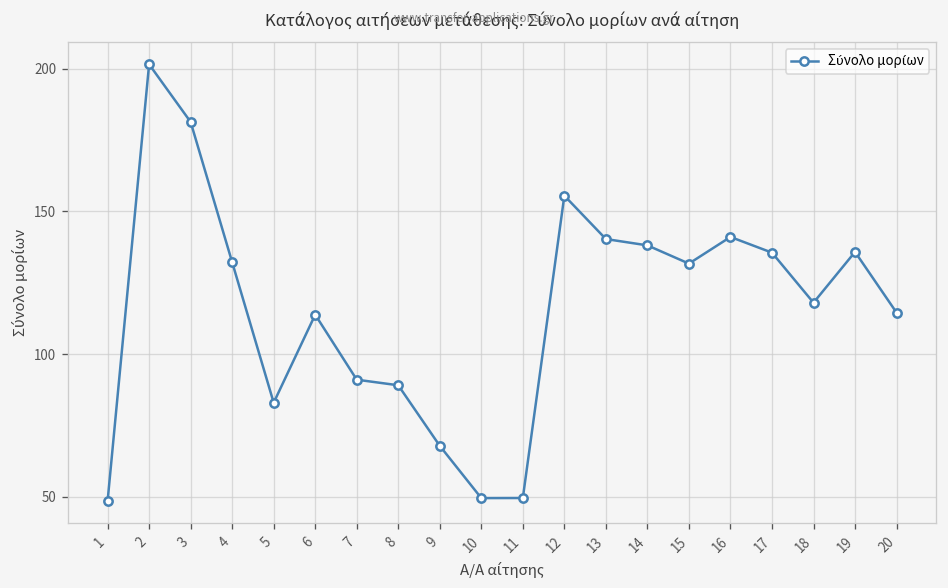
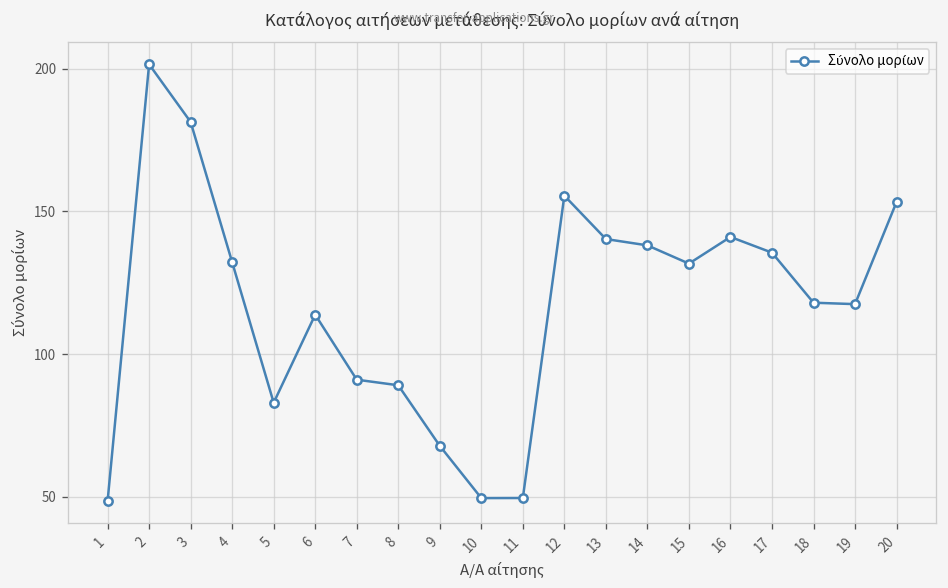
  {
    "1": 48,
    "2": 202,
    "3": 181,
    "4": 132,
    "5": 83,
    "6": 114,
    "7": 91,
    "8": 89,
    "9": 68,
    "10": 50,
    "11": 50,
    "12": 156,
    "13": 140,
    "14": 138,
    "15": 132,
    "16": 141,
    "17": 136,
    "18": 118,
-   "19": 136,
-   "20": 115
+   "19": 118,
+   "20": 153
  }
